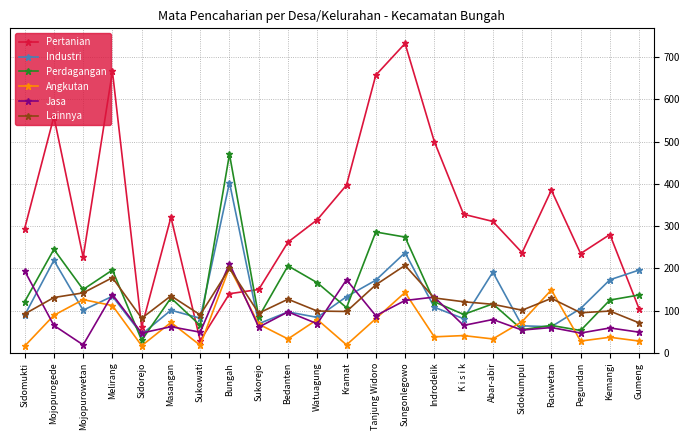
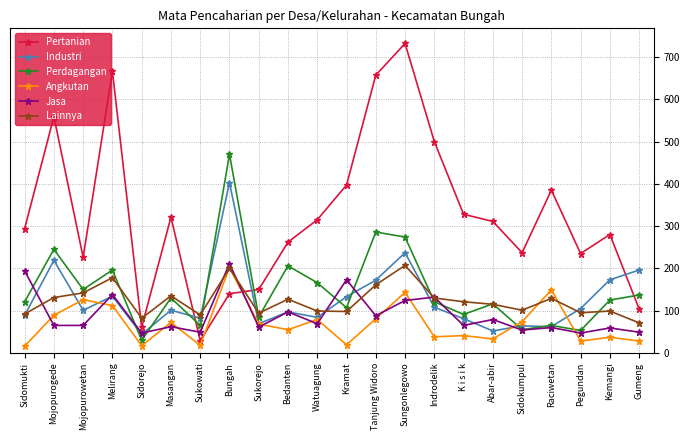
  {
    "Pertanian": {
      "Sidomukti": 290,
      "Mojopurowetan": 230,
      "Melirang": 670,
      "Sidorejo": 60,
      "Masangan": 320,
      "Sukowati": 30,
      "Bungah": 140,
      "Sukorejo": 150,
      "Bedanten": 260,
      "Watuagung": 320,
      "Kramat": 400,
      "Tanjung Widoro": 660,
      "Sungonlegowo": 730,
      "Indrodelik": 500,
      "K i s i k": 330,
      "Abar-abir": 310,
      "Sidokumpul": 240,
      "Raciwetan": 390,
      "Pegundan": 240,
      "Kemangi": 280,
      "Gumeng": 100
    },
    "Industri": {
      "Mojopurogede": 220,
      "Mojopurowetan": 100,
      "Masangan": 100,
      "Sukowati": 80,
      "Bungah": 400,
      "Kramat": 130,
      "Tanjung Widoro": 170,
      "Sungonlegowo": 240,
      "Indrodelik": 110,
      "K i s i k": 80,
-     "Abar-abir": 190,
+     "Abar-abir": 50,
      "Sidokumpul": 60,
      "Pegundan": 110,
      "Kemangi": 170,
      "Gumeng": 200
    },
    "Perdagangan": {
      "Sidomukti": 120,
      "Mojopurogede": 250,
      "Mojopurowetan": 150,
      "Melirang": 200,
      "Sidorejo": 30,
      "Sukowati": 70,
      "Bungah": 470,
      "Sukorejo": 90,
      "Bedanten": 210,
      "Watuagung": 170,
      "Kramat": 110,
      "Tanjung Widoro": 290,
      "Sungonlegowo": 270,
      "Indrodelik": 120,
      "K i s i k": 90,
      "Kemangi": 130,
      "Gumeng": 140
    },
    "Angkutan": {
      "Sidomukti": 20,
      "Mojopurogede": 90,
      "Mojopurowetan": 130,
      "Melirang": 110,
      "Sidorejo": 20,
      "Masangan": 70,
      "Sukowati": 20,
-     "Bedanten": 30,
+     "Bedanten": 60,
      "Kramat": 20,
      "Tanjung Widoro": 80,
      "Sungonlegowo": 140,
      "Indrodelik": 40,
      "K i s i k": 40,
      "Abar-abir": 30,
      "Sidokumpul": 70,
      "Raciwetan": 150,
      "Pegundan": 30,
      "Kemangi": 40,
      "Gumeng": 30
    },
    "Jasa": {
      "Sidomukti": 190,
      "Mojopurogede": 70,
-     "Mojopurowetan": 20,
+     "Mojopurowetan": 70,
      "Masangan": 60,
      "Sukowati": 50,
      "Bungah": 210,
      "Sukorejo": 60,
      "Watuagung": 70,
      "Kramat": 170,
      "Tanjung Widoro": 90,
      "Sungonlegowo": 120,
      "K i s i k": 70,
      "Abar-abir": 80,
      "Kemangi": 60,
      "Gumeng": 50
    },
    "Lainnya": {
      "Mojopurogede": 130,
      "Mojopurowetan": 140,
      "Melirang": 180,
      "Sidorejo": 80,
      "Sukowati": 90,
      "Sukorejo": 90,
      "Bedanten": 130,
      "Watuagung": 100,
      "Kramat": 100,
      "Tanjung Widoro": 160,
      "Sungonlegowo": 210,
      "K i s i k": 120,
      "Sidokumpul": 100,
      "Raciwetan": 130,
      "Pegundan": 100,
      "Kemangi": 100,
      "Gumeng": 70
    }
  }
